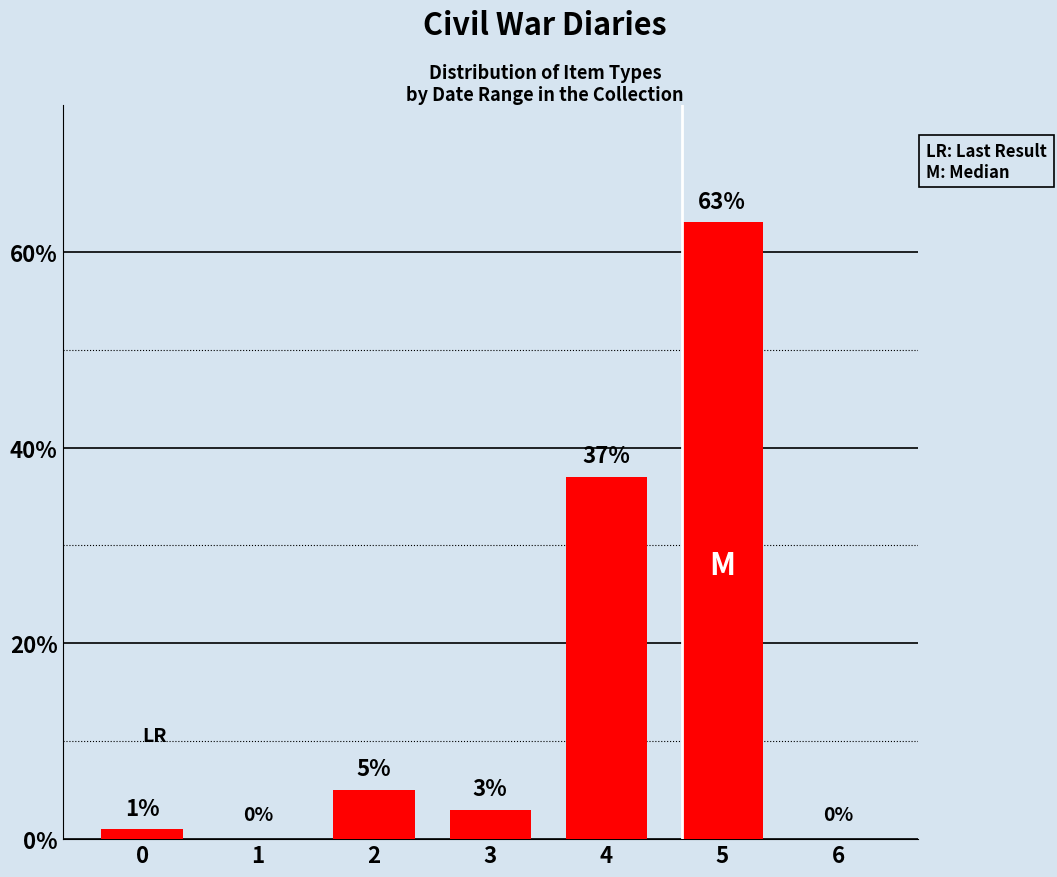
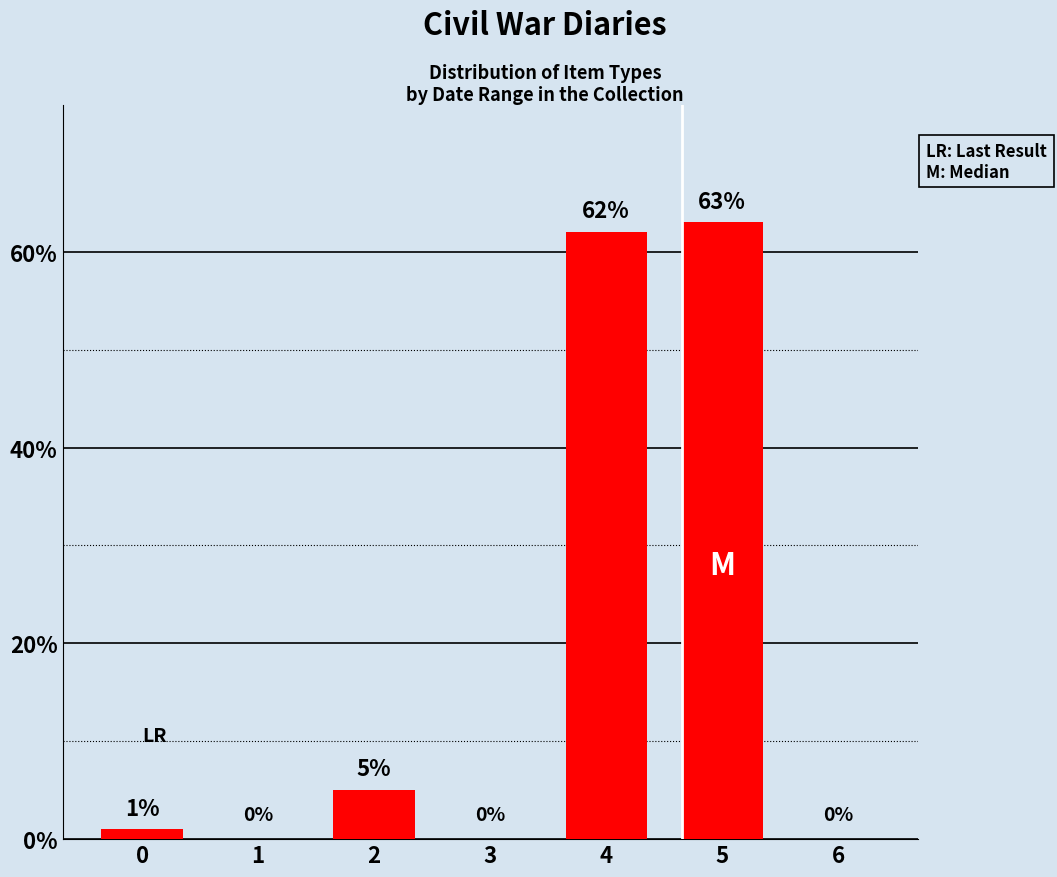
  {
    "0": "1%",
    "1": "0%",
    "2": "5%",
-   "3": "3%",
-   "4": "37%",
+   "3": "0%",
+   "4": "62%",
    "5": "63%",
    "6": "0%"
  }
